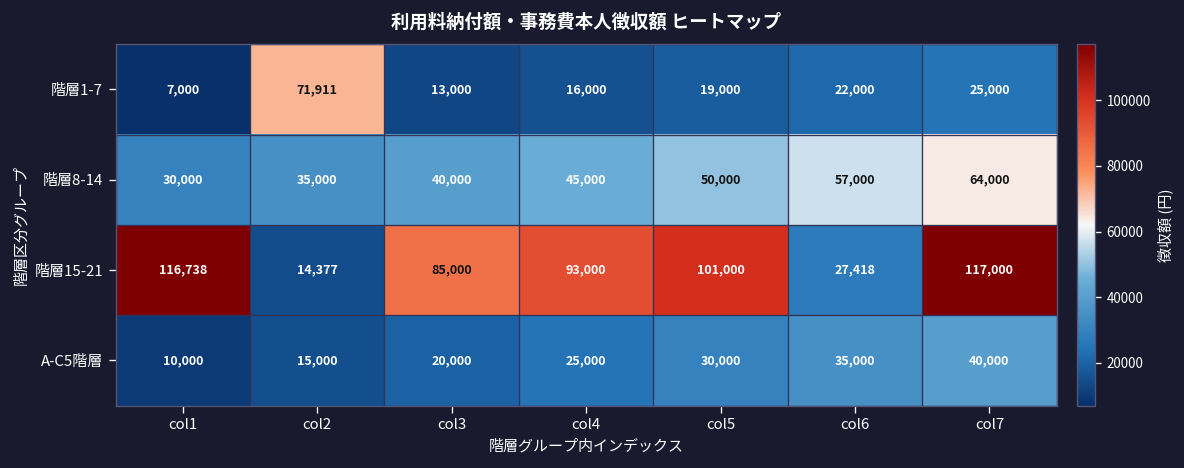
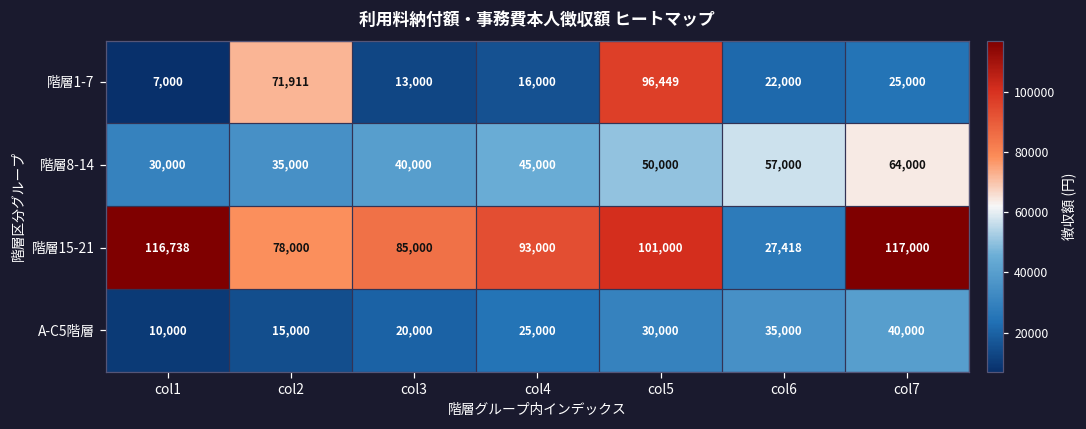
  {
    "階層1-7": {
      "col1": "7,000",
      "col2": "71,911",
      "col3": "13,000",
      "col4": "16,000",
-     "col5": "19,000",
+     "col5": "96,449",
      "col6": "22,000",
      "col7": "25,000"
    },
    "階層8-14": {
      "col1": "30,000",
      "col2": "35,000",
      "col3": "40,000",
      "col4": "45,000",
      "col5": "50,000",
      "col6": "57,000",
      "col7": "64,000"
    },
    "階層15-21": {
      "col1": "116,738",
-     "col2": "14,377",
+     "col2": "78,000",
      "col3": "85,000",
      "col4": "93,000",
      "col5": "101,000",
      "col6": "27,418",
      "col7": "117,000"
    },
    "A-C5階層": {
      "col1": "10,000",
      "col2": "15,000",
      "col3": "20,000",
      "col4": "25,000",
      "col5": "30,000",
      "col6": "35,000",
      "col7": "40,000"
    }
  }
